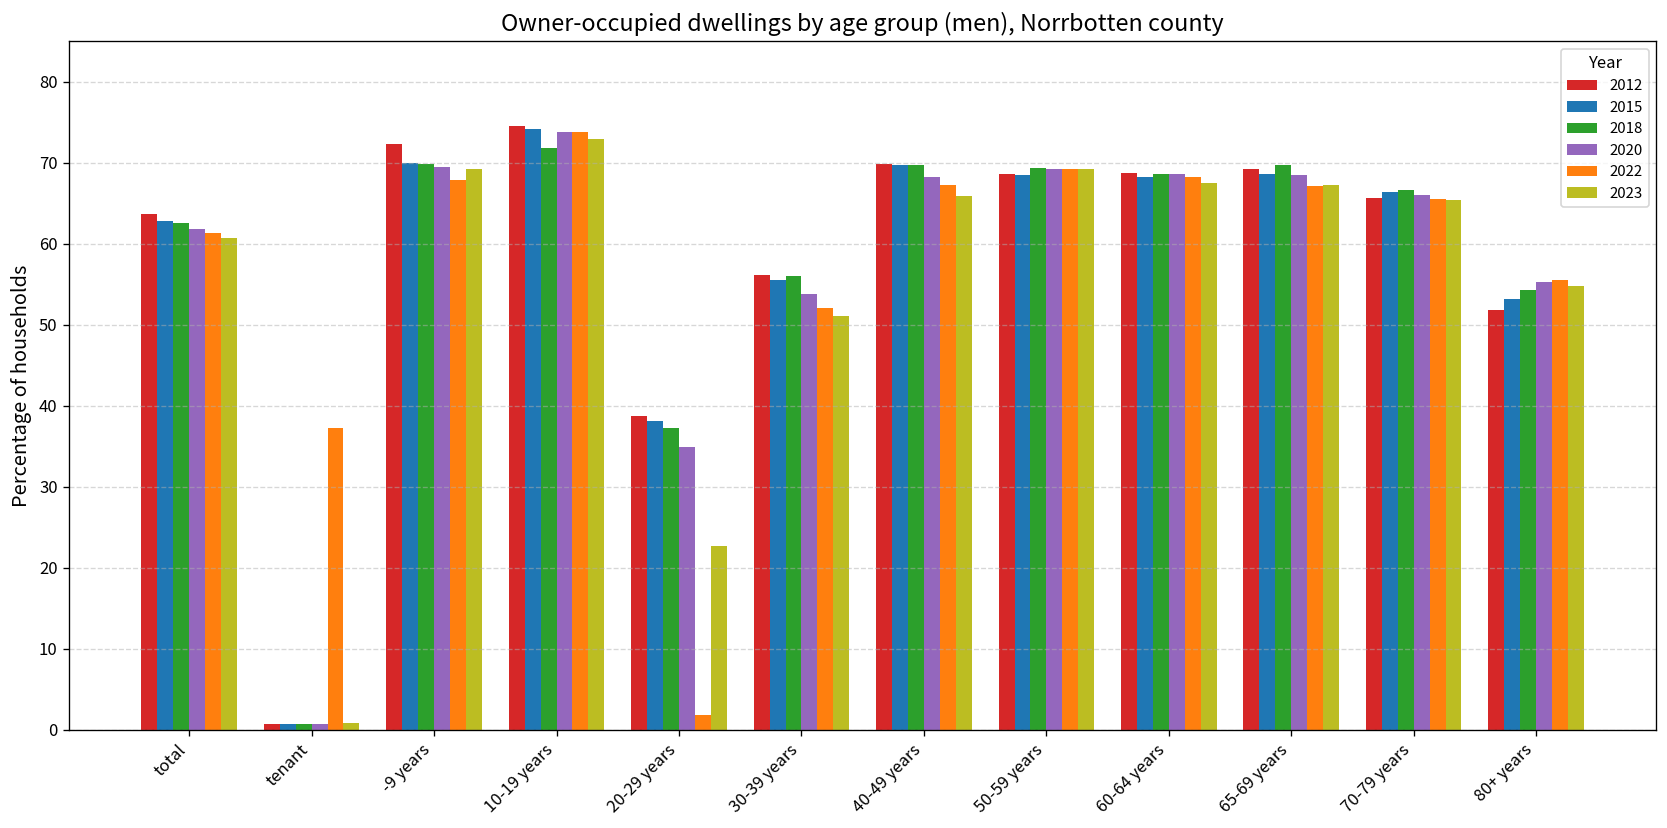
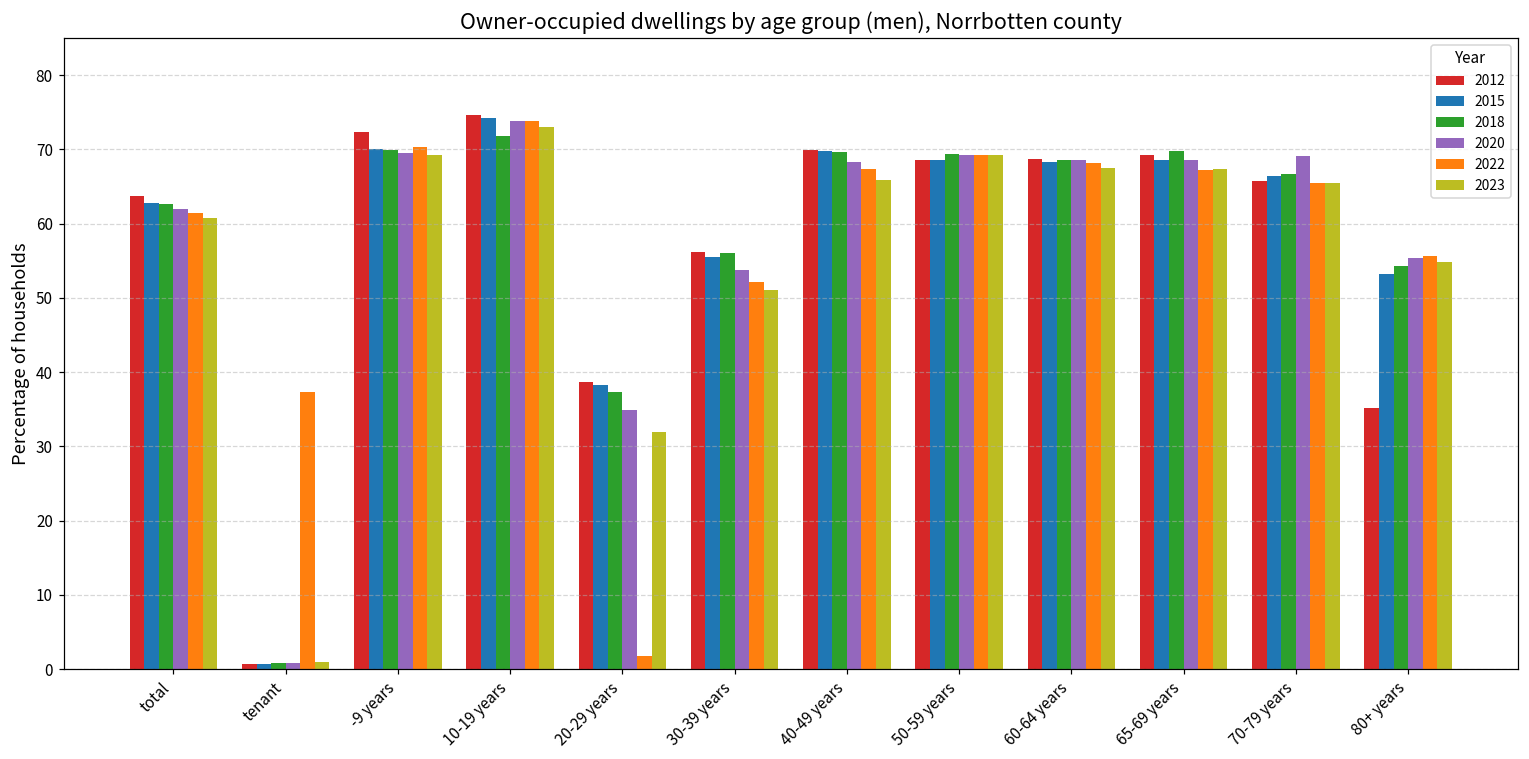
  {
    "2012": {
      "total": 64,
      "tenant": 1,
      "-9 years": 72,
      "10-19 years": 75,
      "20-29 years": 39,
      "30-39 years": 56,
      "40-49 years": 70,
      "50-59 years": 69,
      "60-64 years": 69,
      "65-69 years": 69,
      "70-79 years": 66,
-     "80+ years": 52
+     "80+ years": 35
    },
    "2015": {
      "total": 63,
      "tenant": 1,
      "-9 years": 70,
      "10-19 years": 74,
      "20-29 years": 38,
      "30-39 years": 56,
      "40-49 years": 70,
      "50-59 years": 69,
      "60-64 years": 68,
      "65-69 years": 69,
      "70-79 years": 66,
      "80+ years": 53
    },
    "2018": {
      "total": 63,
      "tenant": 1,
      "-9 years": 70,
      "10-19 years": 72,
      "20-29 years": 37,
      "30-39 years": 56,
      "40-49 years": 70,
      "50-59 years": 69,
      "60-64 years": 69,
      "65-69 years": 70,
      "70-79 years": 67,
      "80+ years": 54
    },
    "2020": {
      "total": 62,
      "tenant": 1,
      "-9 years": 70,
      "10-19 years": 74,
      "20-29 years": 35,
      "30-39 years": 54,
      "40-49 years": 68,
      "50-59 years": 69,
      "60-64 years": 69,
      "65-69 years": 69,
-     "70-79 years": 66,
+     "70-79 years": 69,
      "80+ years": 55
    },
    "2022": {
      "total": 61,
      "tenant": 37,
-     "-9 years": 68,
+     "-9 years": 70,
      "10-19 years": 74,
      "20-29 years": 2,
      "30-39 years": 52,
      "40-49 years": 67,
      "50-59 years": 69,
      "60-64 years": 68,
      "65-69 years": 67,
      "70-79 years": 66,
      "80+ years": 56
    },
    "2023": {
      "total": 61,
      "tenant": 1,
      "-9 years": 69,
      "10-19 years": 73,
-     "20-29 years": 23,
+     "20-29 years": 32,
      "30-39 years": 51,
      "40-49 years": 66,
      "50-59 years": 69,
      "60-64 years": 68,
      "65-69 years": 67,
      "70-79 years": 65,
      "80+ years": 55
    }
  }
